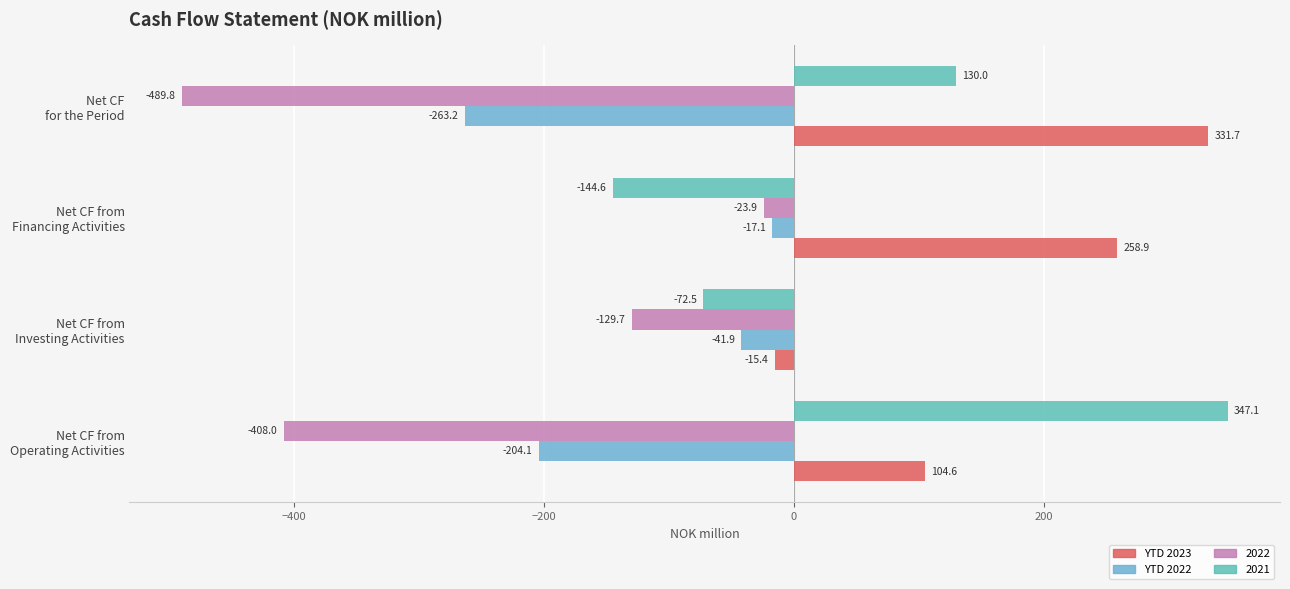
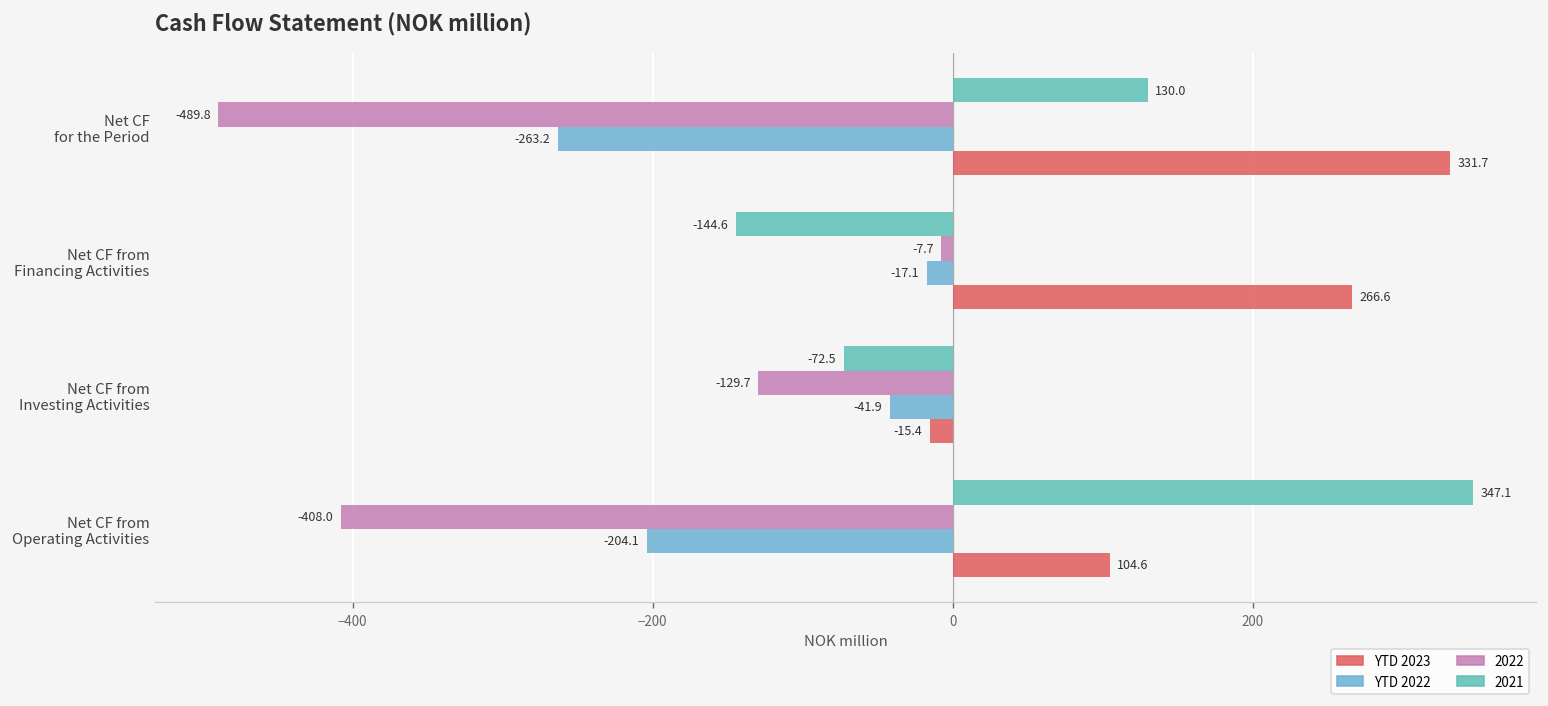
  {
    "YTD 2023": {
      "Net CF for the Period": 331.7,
-     "Net CF from Financing Activities": 258.9,
+     "Net CF from Financing Activities": 266.6,
      "Net CF from Investing Activities": -15.4,
      "Net CF from Operating Activities": 104.6
    },
    "2022": {
      "Net CF for the Period": -489.8,
-     "Net CF from Financing Activities": -23.9,
+     "Net CF from Financing Activities": -7.7,
      "Net CF from Investing Activities": -129.7,
      "Net CF from Operating Activities": -408.0
    }
  }
